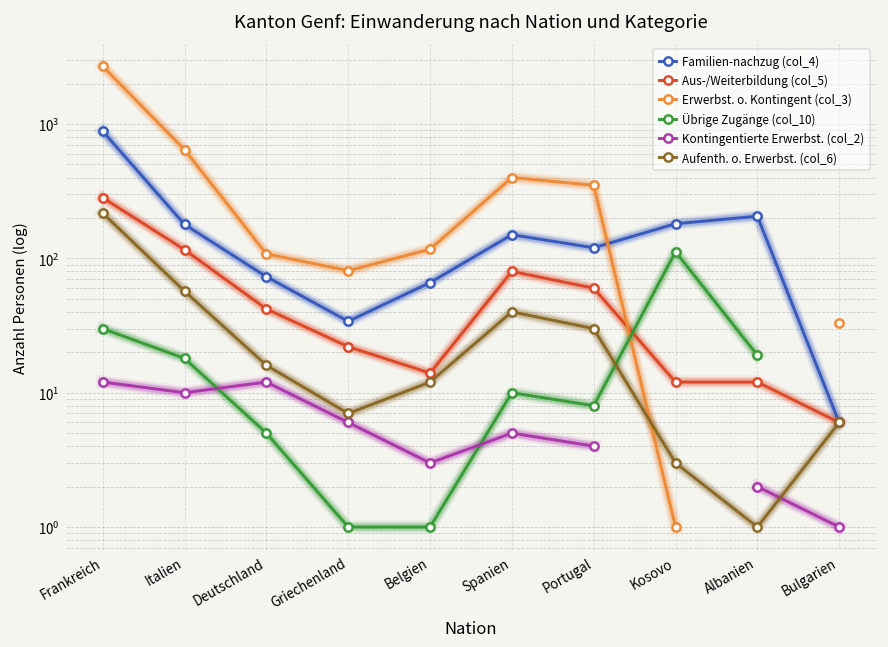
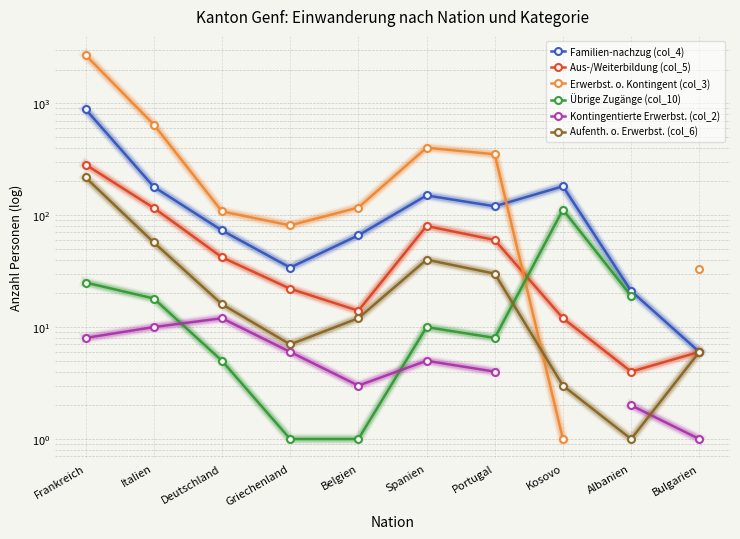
  {
    "Familien-nachzug (col_4)": {
      "Frankreich": 900,
      "Italien": 180,
      "Deutschland": 70,
      "Griechenland": 34,
      "Belgien": 70,
      "Spanien": 150,
      "Portugal": 120,
      "Kosovo": 180,
-     "Albanien": 210
+     "Albanien": 21
    },
    "Aus-/Weiterbildung (col_5)": {
      "Frankreich": 280,
      "Italien": 120,
      "Deutschland": 42,
      "Griechenland": 22,
      "Belgien": 14,
      "Spanien": 80,
      "Portugal": 60,
      "Kosovo": 12,
-     "Albanien": 12
+     "Albanien": 4
    },
    "Erwerbst. o. Kontingent (col_3)": {
      "Frankreich": 2700,
      "Italien": 600,
      "Deutschland": 110,
      "Griechenland": 80,
      "Belgien": 120,
      "Spanien": 400,
      "Portugal": 350,
      "Kosovo": 1,
      "Bulgarien": 33
    },
    "Übrige Zugänge (col_10)": {
-     "Frankreich": 30,
+     "Frankreich": 25,
      "Italien": 18,
      "Deutschland": 5,
      "Griechenland": 1,
      "Belgien": 1,
      "Spanien": 10,
      "Portugal": 8,
      "Kosovo": 110,
      "Albanien": 19
    },
    "Kontingentierte Erwerbst. (col_2)": {
-     "Frankreich": 12,
+     "Frankreich": 8,
      "Italien": 10,
      "Deutschland": 12,
      "Griechenland": 6,
      "Belgien": 3,
      "Spanien": 5,
      "Portugal": 4,
      "Albanien": 2,
      "Bulgarien": 1
    },
    "Aufenth. o. Erwerbst. (col_6)": {
      "Frankreich": 220,
      "Italien": 60,
      "Deutschland": 16,
      "Griechenland": 7,
      "Belgien": 12,
      "Spanien": 40,
      "Portugal": 30,
      "Kosovo": 3,
      "Albanien": 1
    }
  }
